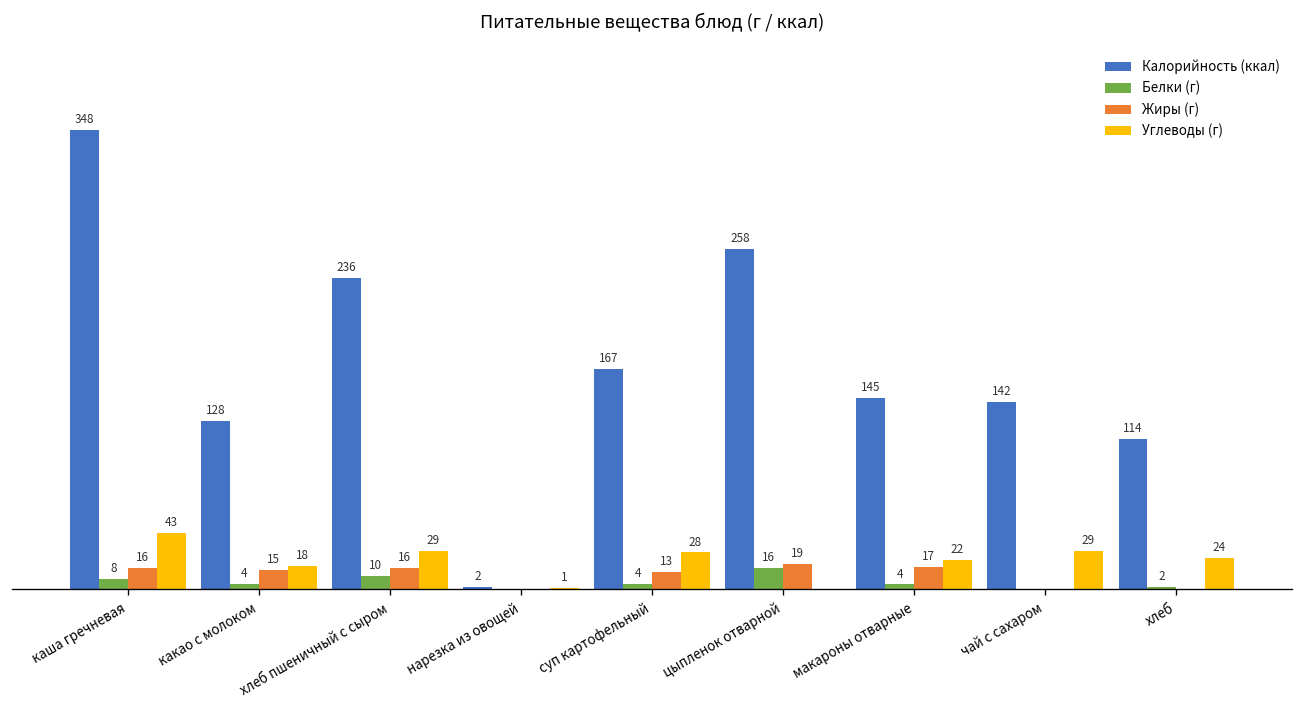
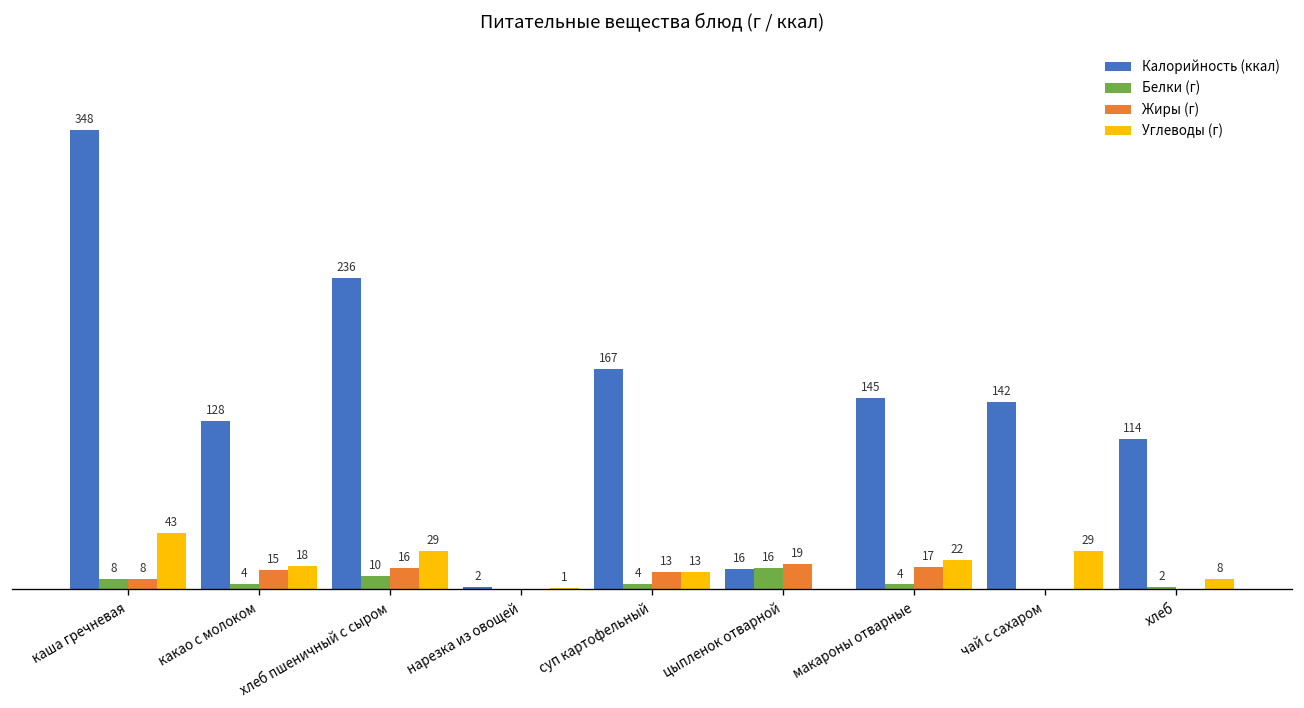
  {
    "Калорийность (ккал)": {
      "каша гречневая": 348,
      "какао с молоком": 128,
      "хлеб пшеничный с сыром": 236,
      "нарезка из овощей": 2,
      "суп картофельный": 167,
-     "цыпленок отварной": 258,
+     "цыпленок отварной": 16,
      "макароны отварные": 145,
      "чай с сахаром": 142,
      "хлеб": 114
    },
    "Белки (г)": {
      "каша гречневая": 8,
      "какао с молоком": 4,
      "хлеб пшеничный с сыром": 10,
      "суп картофельный": 4,
      "цыпленок отварной": 16,
      "макароны отварные": 4,
      "хлеб": 2
    },
    "Жиры (г)": {
-     "каша гречневая": 16,
+     "каша гречневая": 8,
      "какао с молоком": 15,
      "хлеб пшеничный с сыром": 16,
      "суп картофельный": 13,
      "цыпленок отварной": 19,
      "макароны отварные": 17
    },
    "Углеводы (г)": {
      "каша гречневая": 43,
      "какао с молоком": 18,
      "хлеб пшеничный с сыром": 29,
      "нарезка из овощей": 1,
-     "суп картофельный": 28,
+     "суп картофельный": 13,
      "макароны отварные": 22,
      "чай с сахаром": 29,
-     "хлеб": 24
+     "хлеб": 8
    }
  }
